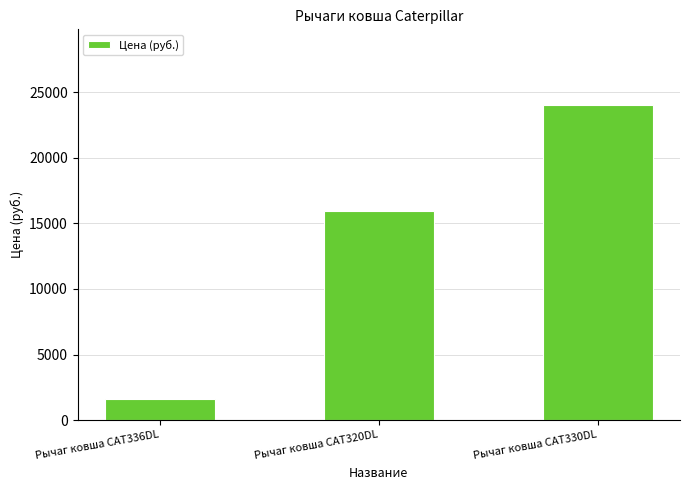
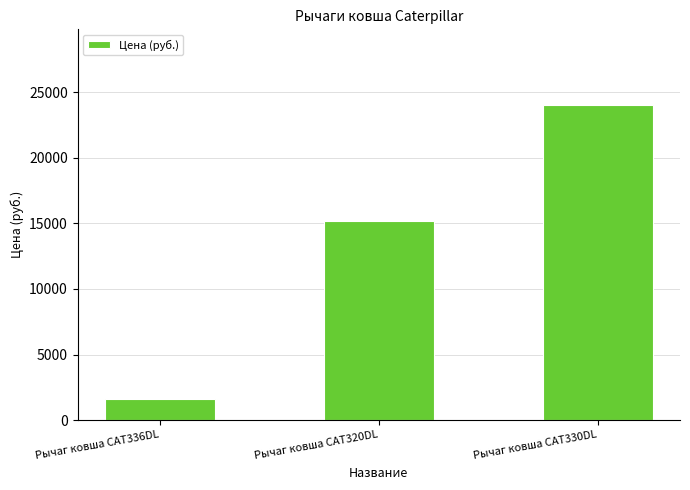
  {
    "Рычаг ковша CAT336DL": 1600,
-   "Рычаг ковша CAT320DL": 15900,
+   "Рычаг ковша CAT320DL": 15200,
    "Рычаг ковша CAT330DL": 24000
  }
